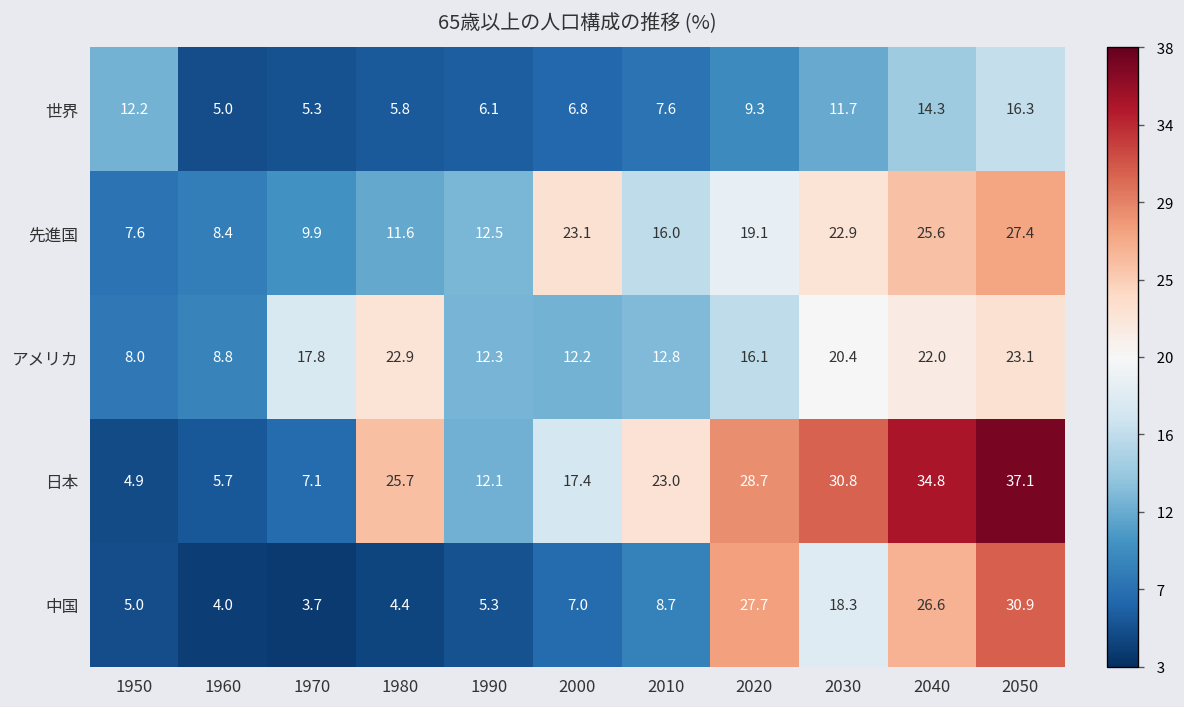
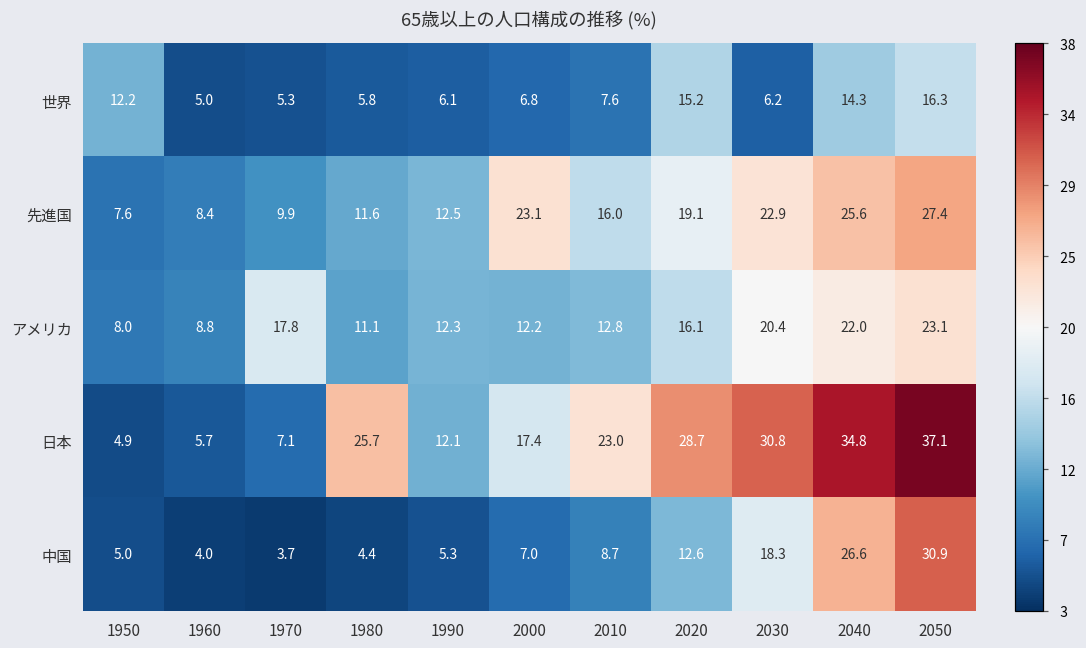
  {
    "世界": {
      "1950": 12.2,
      "1960": 5.0,
      "1970": 5.3,
      "1980": 5.8,
      "1990": 6.1,
      "2000": 6.8,
      "2010": 7.6,
-     "2020": 9.3,
-     "2030": 11.7,
+     "2020": 15.2,
+     "2030": 6.2,
      "2040": 14.3,
      "2050": 16.3
    },
    "先進国": {
      "1950": 7.6,
      "1960": 8.4,
      "1970": 9.9,
      "1980": 11.6,
      "1990": 12.5,
      "2000": 23.1,
      "2010": 16.0,
      "2020": 19.1,
      "2030": 22.9,
      "2040": 25.6,
      "2050": 27.4
    },
    "アメリカ": {
      "1950": 8.0,
      "1960": 8.8,
      "1970": 17.8,
-     "1980": 22.9,
+     "1980": 11.1,
      "1990": 12.3,
      "2000": 12.2,
      "2010": 12.8,
      "2020": 16.1,
      "2030": 20.4,
      "2040": 22.0,
      "2050": 23.1
    },
    "日本": {
      "1950": 4.9,
      "1960": 5.7,
      "1970": 7.1,
      "1980": 25.7,
      "1990": 12.1,
      "2000": 17.4,
      "2010": 23.0,
      "2020": 28.7,
      "2030": 30.8,
      "2040": 34.8,
      "2050": 37.1
    },
    "中国": {
      "1950": 5.0,
      "1960": 4.0,
      "1970": 3.7,
      "1980": 4.4,
      "1990": 5.3,
      "2000": 7.0,
      "2010": 8.7,
-     "2020": 27.7,
+     "2020": 12.6,
      "2030": 18.3,
      "2040": 26.6,
      "2050": 30.9
    }
  }
